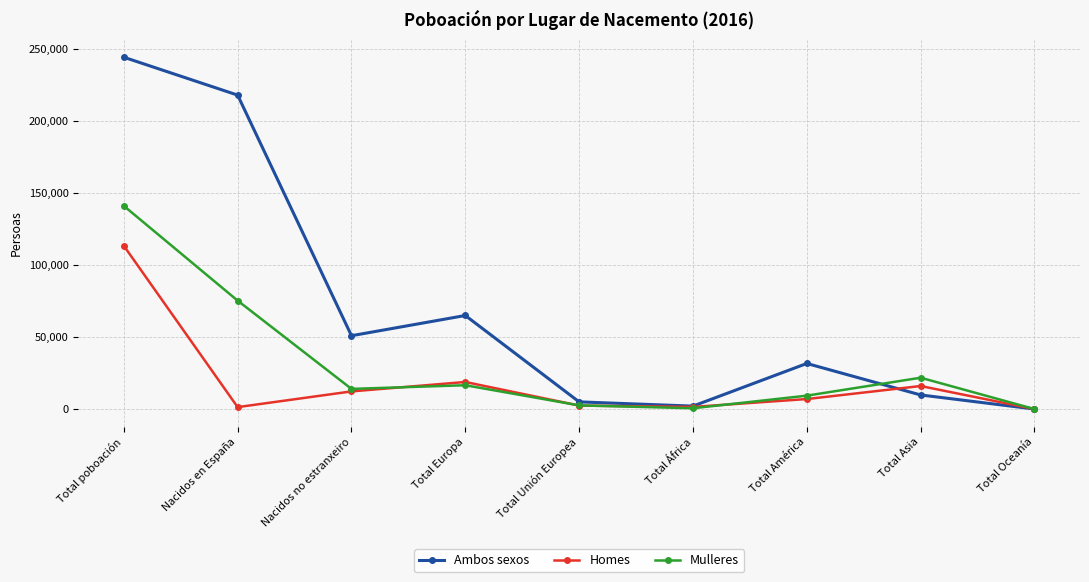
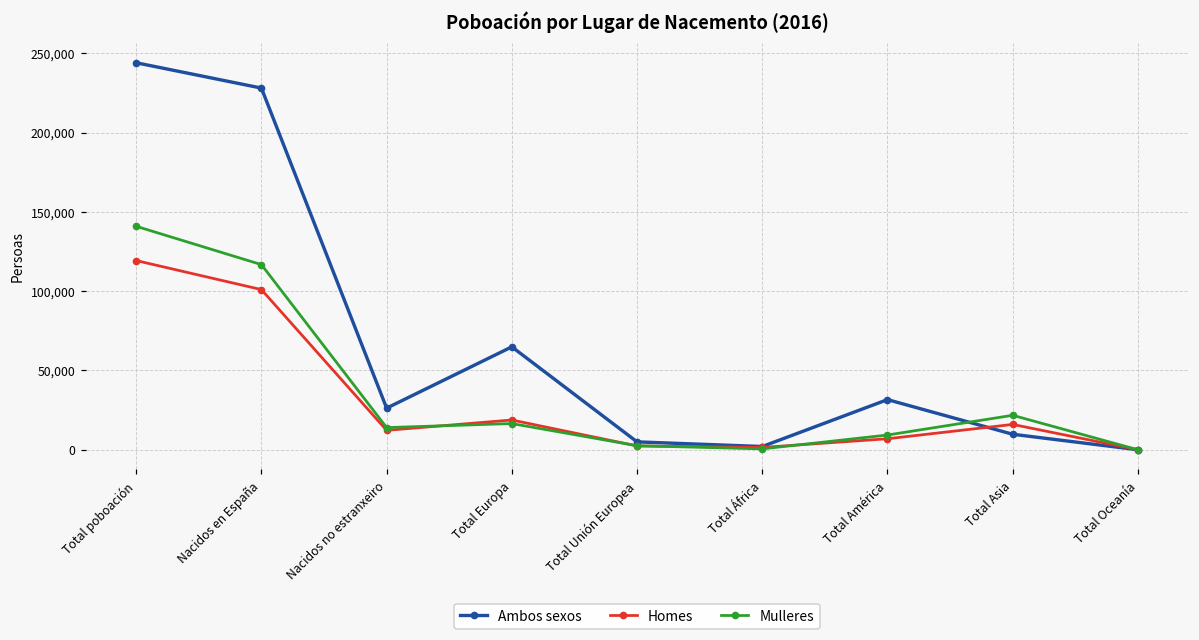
  {
    "Ambos sexos": {
      "Total poboación": "244,000",
-     "Nacidos en España": "218,000",
-     "Nacidos no estranxeiro": "51,000",
+     "Nacidos en España": "228,000",
+     "Nacidos no estranxeiro": "26,000",
      "Total Europa": "65,000",
      "Total Unión Europea": "5,000",
      "Total América": "32,000",
      "Total Asia": "10,000"
    },
    "Homes": {
-     "Total poboación": "113,000",
-     "Nacidos en España": "1,000",
+     "Total poboación": "119,000",
+     "Nacidos en España": "101,000",
      "Nacidos no estranxeiro": "12,000",
      "Total Europa": "19,000",
      "Total América": "7,000",
      "Total Asia": "16,000"
    },
    "Mulleres": {
      "Total poboación": "141,000",
-     "Nacidos en España": "75,000",
+     "Nacidos en España": "117,000",
      "Nacidos no estranxeiro": "14,000",
      "Total Europa": "17,000",
      "Total América": "9,000",
      "Total Asia": "22,000"
    }
  }
